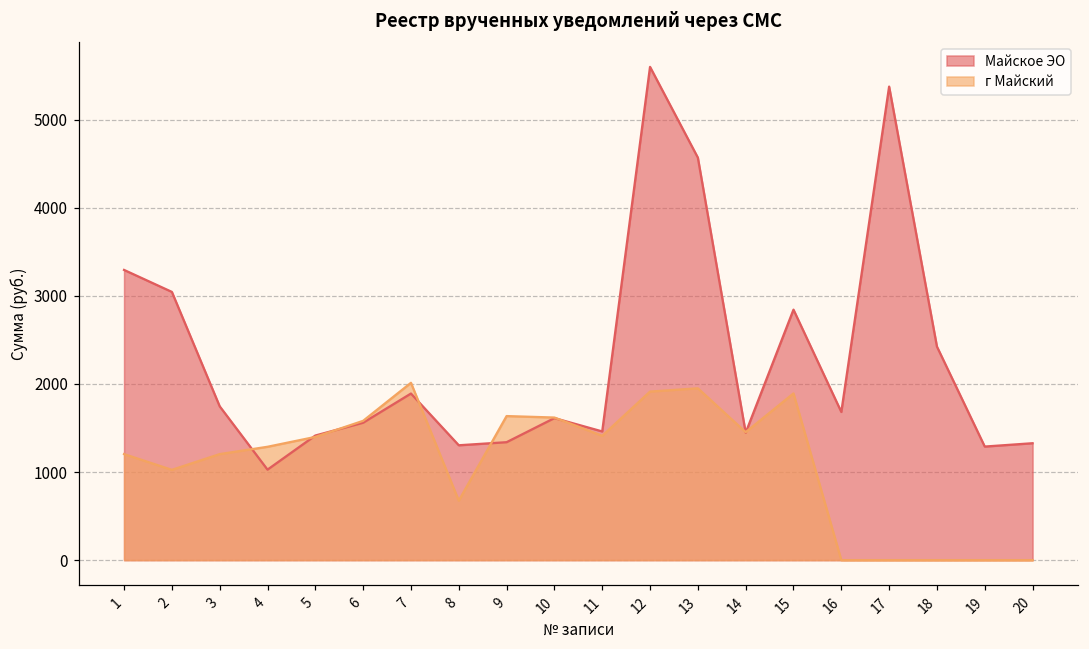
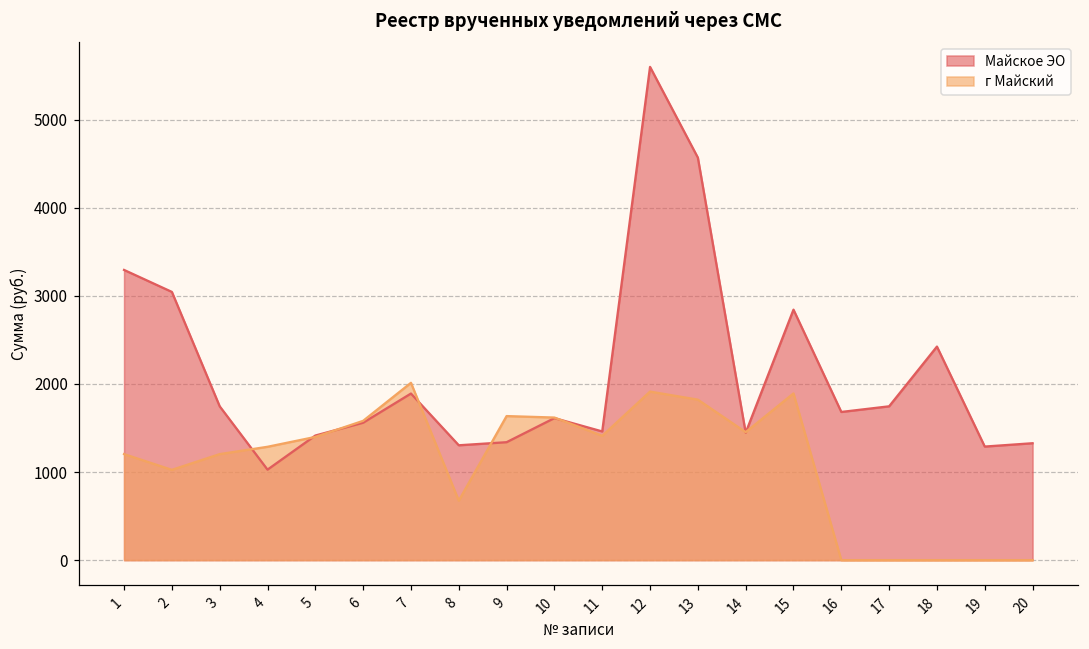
  {
    "Майское ЭО": {
      "1": 3300,
      "2": 3000,
      "3": 1700,
      "4": 1000,
      "7": 1900,
      "8": 1300,
      "9": 1300,
      "11": 1500,
      "12": 5600,
      "13": 4600,
      "15": 2800,
      "16": 1700,
-     "17": 5400,
+     "17": 1700,
      "18": 2400,
      "19": 1300,
      "20": 1300
    },
    "г Майский": {
      "1": 1200,
      "2": 1000,
      "3": 1200,
      "4": 1300,
      "7": 2000,
      "8": 700,
      "9": 1600,
      "11": 1400,
      "12": 1900,
-     "13": 2000,
+     "13": 1800,
      "15": 1900,
      "16": 0,
      "17": 0,
      "18": 0,
      "19": 0,
      "20": 0
    }
  }
